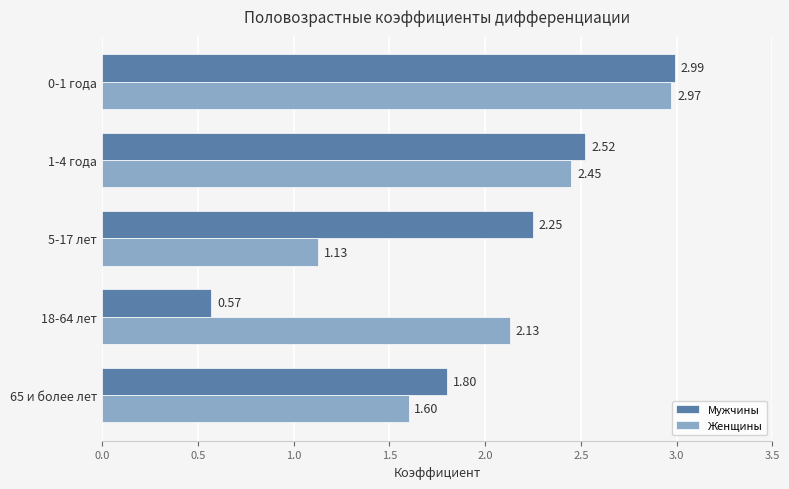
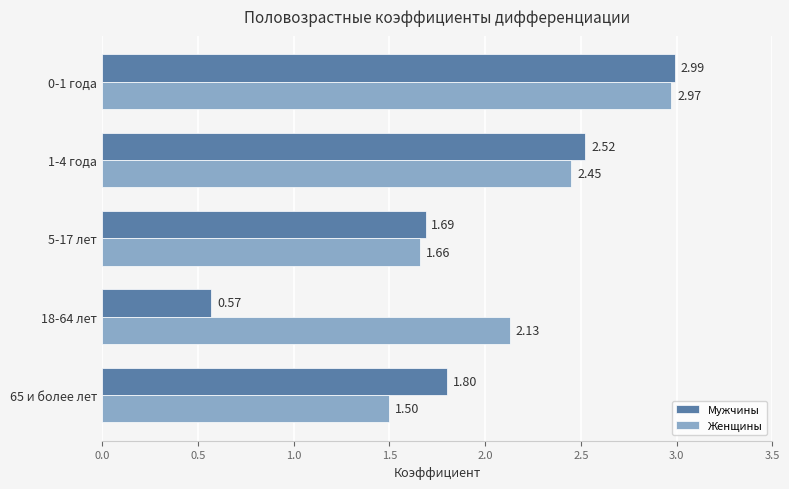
  {
    "Мужчины": {
      "0-1 года": 2.99,
      "1-4 года": 2.52,
-     "5-17 лет": 2.25,
+     "5-17 лет": 1.69,
      "18-64 лет": 0.57,
      "65 и более лет": 1.80
    },
    "Женщины": {
      "0-1 года": 2.97,
      "1-4 года": 2.45,
-     "5-17 лет": 1.13,
+     "5-17 лет": 1.66,
      "18-64 лет": 2.13,
-     "65 и более лет": 1.60
+     "65 и более лет": 1.50
    }
  }
